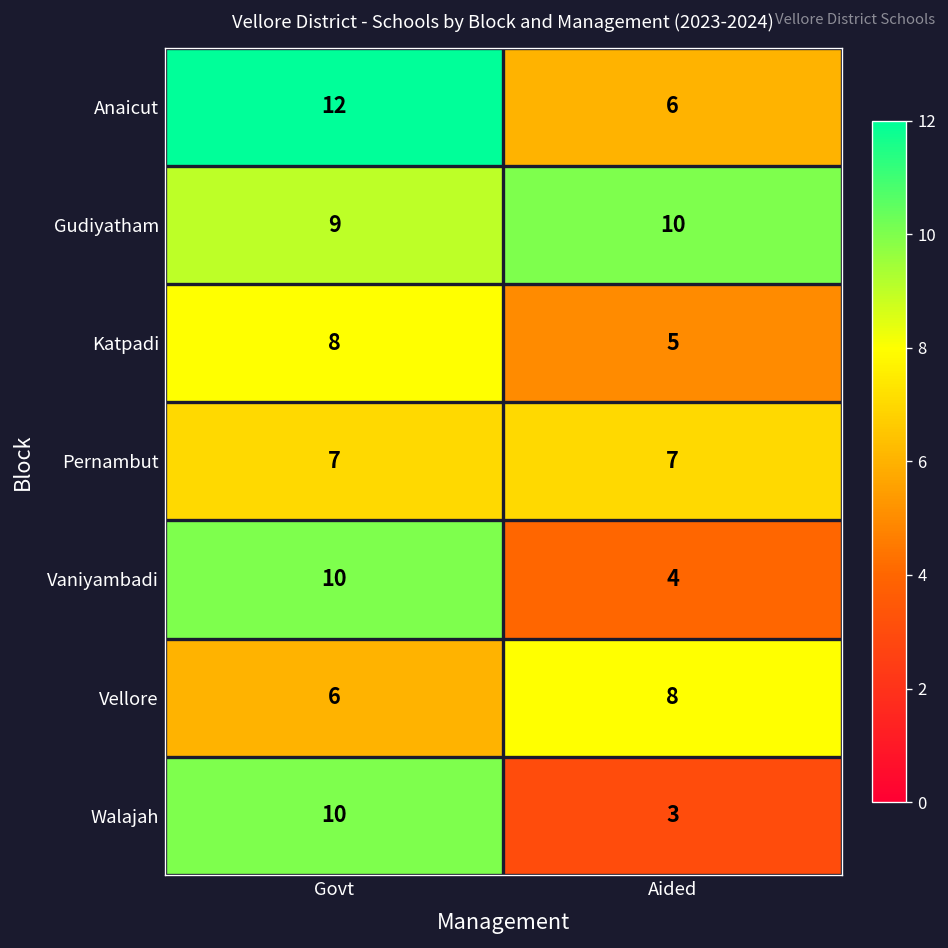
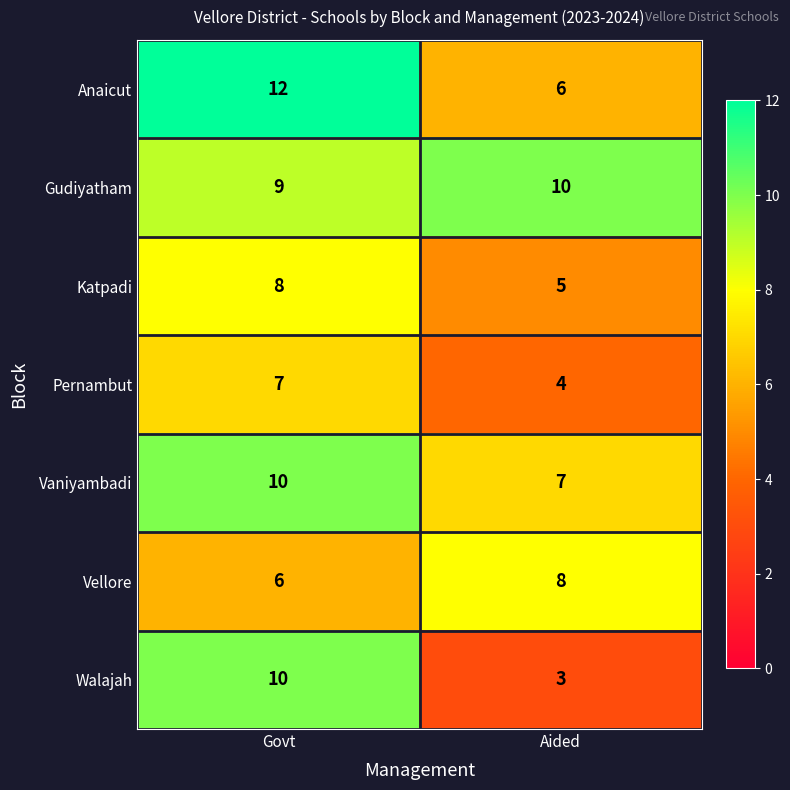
  {
    "Anaicut": {
      "Govt": 12,
      "Aided": 6
    },
    "Gudiyatham": {
      "Govt": 9,
      "Aided": 10
    },
    "Katpadi": {
      "Govt": 8,
      "Aided": 5
    },
    "Pernambut": {
      "Govt": 7,
-     "Aided": 7
+     "Aided": 4
    },
    "Vaniyambadi": {
      "Govt": 10,
-     "Aided": 4
+     "Aided": 7
    },
    "Vellore": {
      "Govt": 6,
      "Aided": 8
    },
    "Walajah": {
      "Govt": 10,
      "Aided": 3
    }
  }
